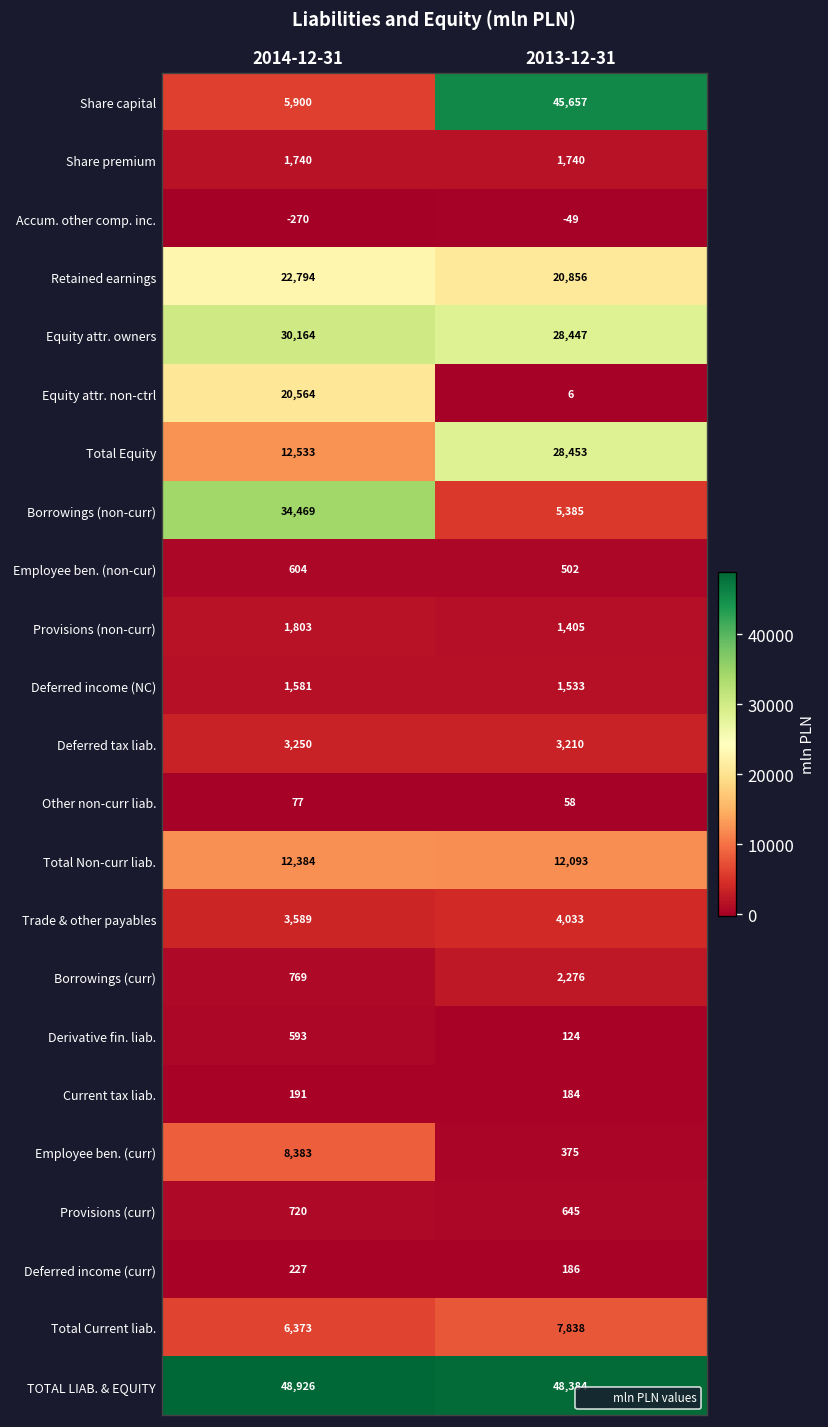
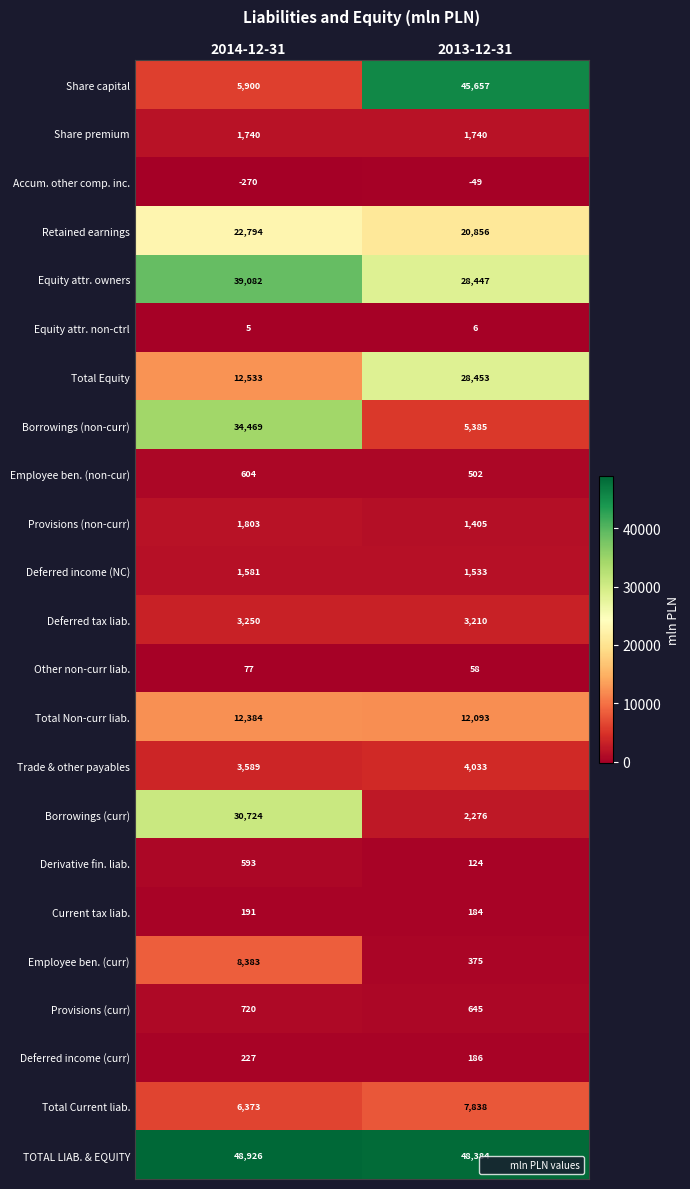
  {
    "Share capital": {
      "2014-12-31": "5,900",
      "2013-12-31": "45,657"
    },
    "Share premium": {
      "2014-12-31": "1,740",
      "2013-12-31": "1,740"
    },
    "Accum. other comp. inc.": {
      "2014-12-31": "-270",
      "2013-12-31": "-49"
    },
    "Retained earnings": {
      "2014-12-31": "22,794",
      "2013-12-31": "20,856"
    },
    "Equity attr. owners": {
-     "2014-12-31": "30,164",
+     "2014-12-31": "39,082",
      "2013-12-31": "28,447"
    },
    "Equity attr. non-ctrl": {
-     "2014-12-31": "20,564",
+     "2014-12-31": "5",
      "2013-12-31": "6"
    },
    "Total Equity": {
      "2014-12-31": "12,533",
      "2013-12-31": "28,453"
    },
    "Borrowings (non-curr)": {
      "2014-12-31": "34,469",
      "2013-12-31": "5,385"
    },
    "Employee ben. (non-cur)": {
      "2014-12-31": "604",
      "2013-12-31": "502"
    },
    "Provisions (non-curr)": {
      "2014-12-31": "1,803",
      "2013-12-31": "1,405"
    },
    "Deferred income (NC)": {
      "2014-12-31": "1,581",
      "2013-12-31": "1,533"
    },
    "Deferred tax liab.": {
      "2014-12-31": "3,250",
      "2013-12-31": "3,210"
    },
    "Other non-curr liab.": {
      "2014-12-31": "77",
      "2013-12-31": "58"
    },
    "Total Non-curr liab.": {
      "2014-12-31": "12,384",
      "2013-12-31": "12,093"
    },
    "Trade & other payables": {
      "2014-12-31": "3,589",
      "2013-12-31": "4,033"
    },
    "Borrowings (curr)": {
-     "2014-12-31": "769",
+     "2014-12-31": "30,724",
      "2013-12-31": "2,276"
    },
    "Derivative fin. liab.": {
      "2014-12-31": "593",
      "2013-12-31": "124"
    },
    "Current tax liab.": {
      "2014-12-31": "191",
      "2013-12-31": "184"
    },
    "Employee ben. (curr)": {
      "2014-12-31": "8,383",
      "2013-12-31": "375"
    },
    "Provisions (curr)": {
      "2014-12-31": "720",
      "2013-12-31": "645"
    },
    "Deferred income (curr)": {
      "2014-12-31": "227",
      "2013-12-31": "186"
    },
    "Total Current liab.": {
      "2014-12-31": "6,373",
      "2013-12-31": "7,838"
    },
    "TOTAL LIAB. & EQUITY": {
      "2014-12-31": "48,926"
    }
  }
